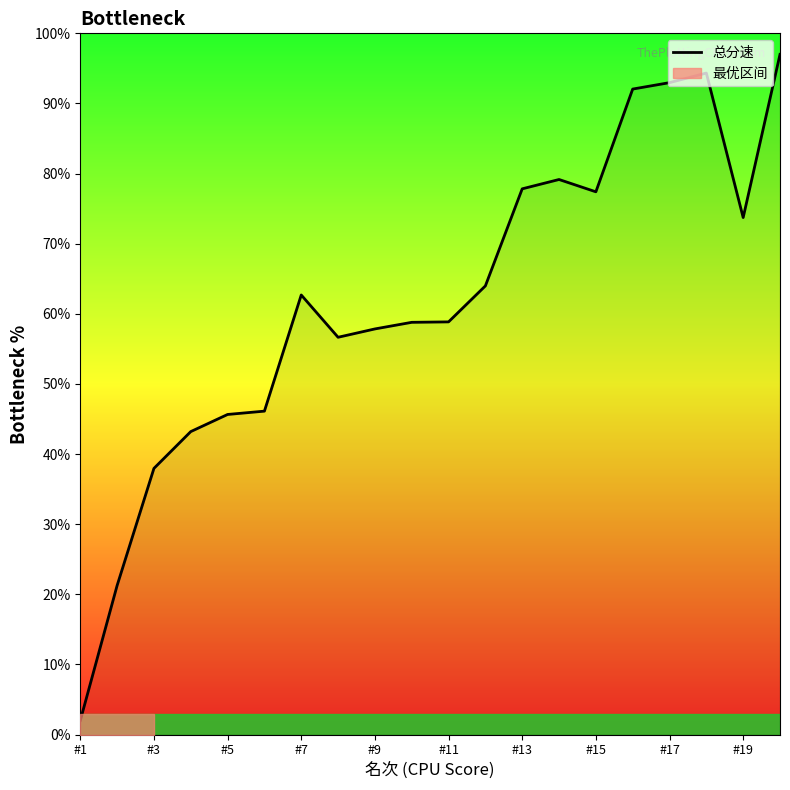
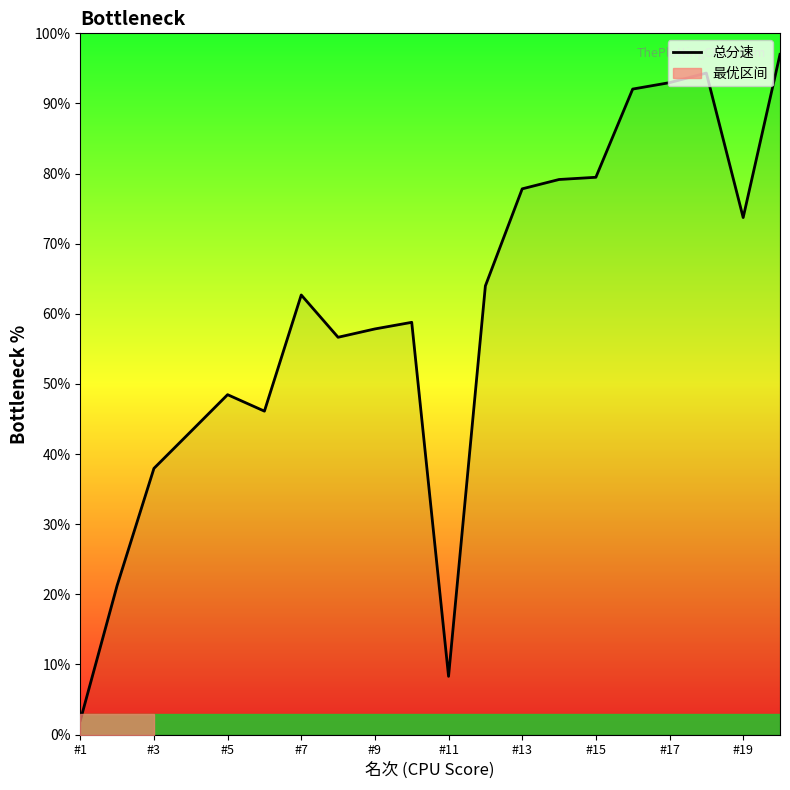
  {
    "总分速": {
      "#3": "38%",
-     "#5": "46%",
+     "#5": "48%",
      "#7": "63%",
      "#9": "58%",
-     "#11": "59%",
+     "#11": "8%",
      "#13": "78%",
-     "#15": "77%",
+     "#15": "79%",
      "#19": "74%"
    }
  }
